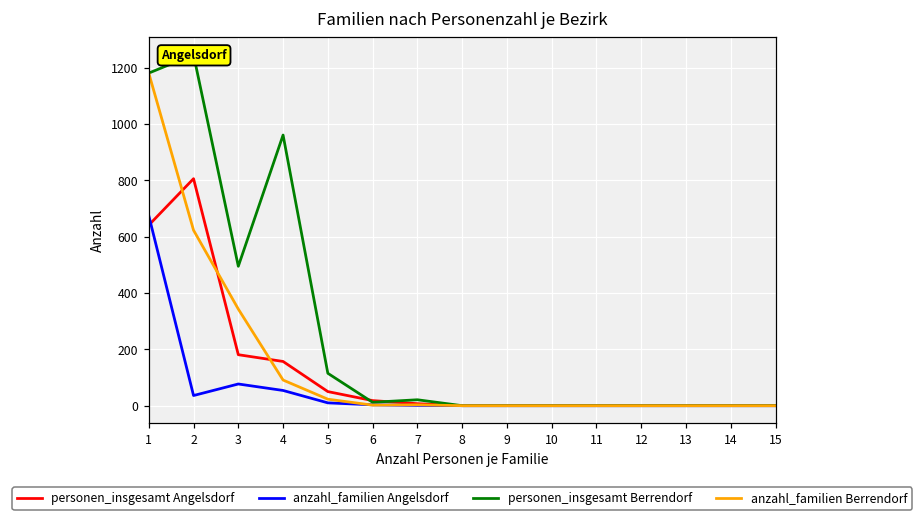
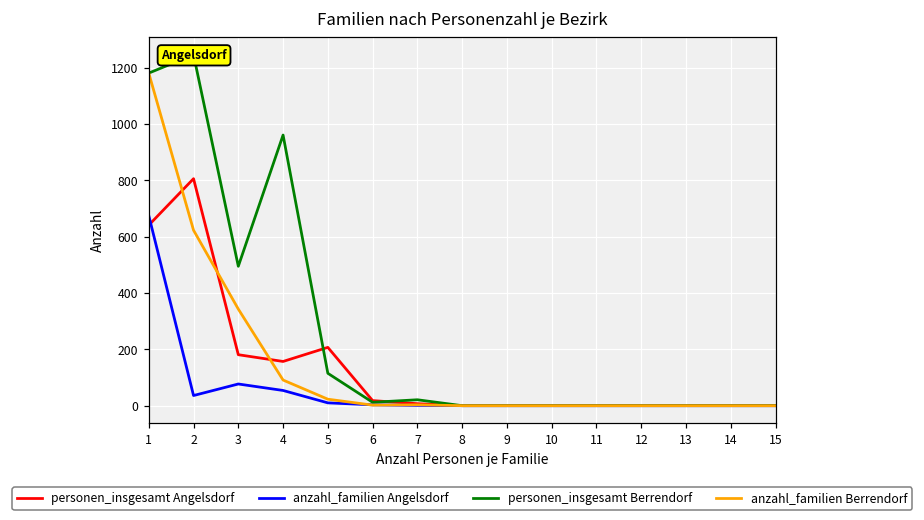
  {
    "personen_insgesamt Angelsdorf": {
      "1": 640,
      "2": 810,
      "3": 180,
      "4": 160,
-     "5": 50
+     "5": 210
    },
    "anzahl_familien Angelsdorf": {
      "1": 680,
      "2": 40,
      "3": 80,
      "4": 50,
      "5": 10
    },
    "personen_insgesamt Berrendorf": {
      "3": 500,
      "4": 960,
      "5": 120,
      "7": 20
    },
    "anzahl_familien Berrendorf": {
      "2": 620,
      "3": 340,
      "4": 90,
      "5": 20
    }
  }
